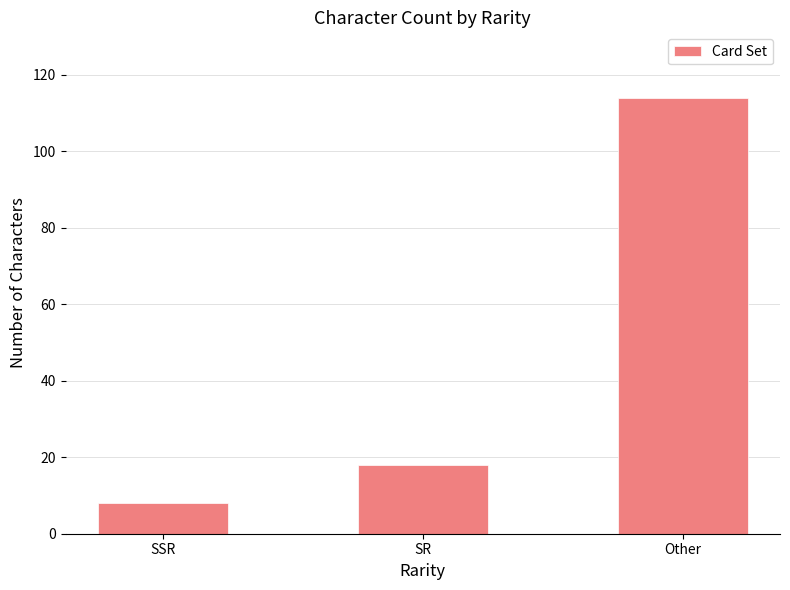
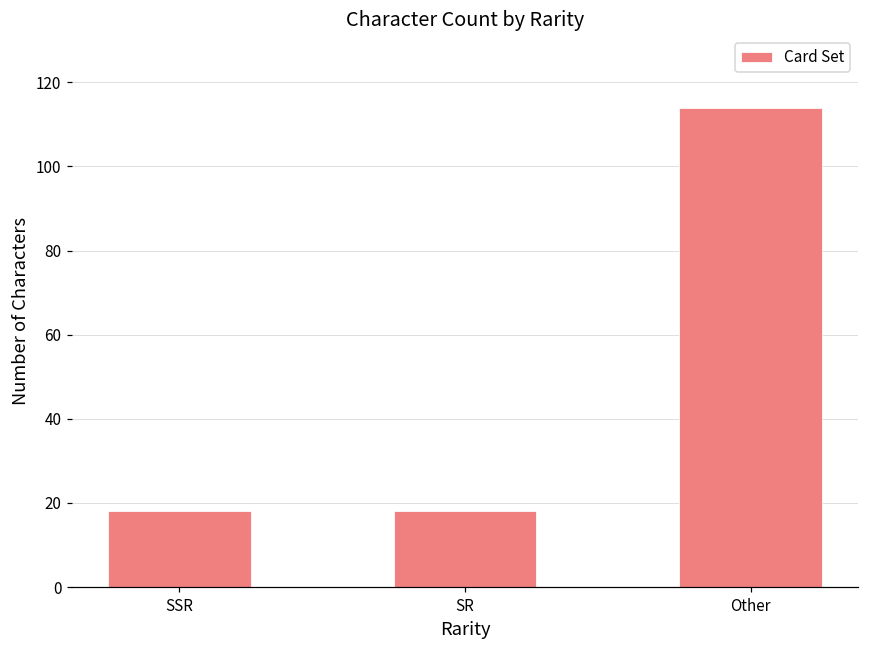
  {
-   "SSR": 8,
+   "SSR": 18,
    "SR": 18,
    "Other": 114
  }
